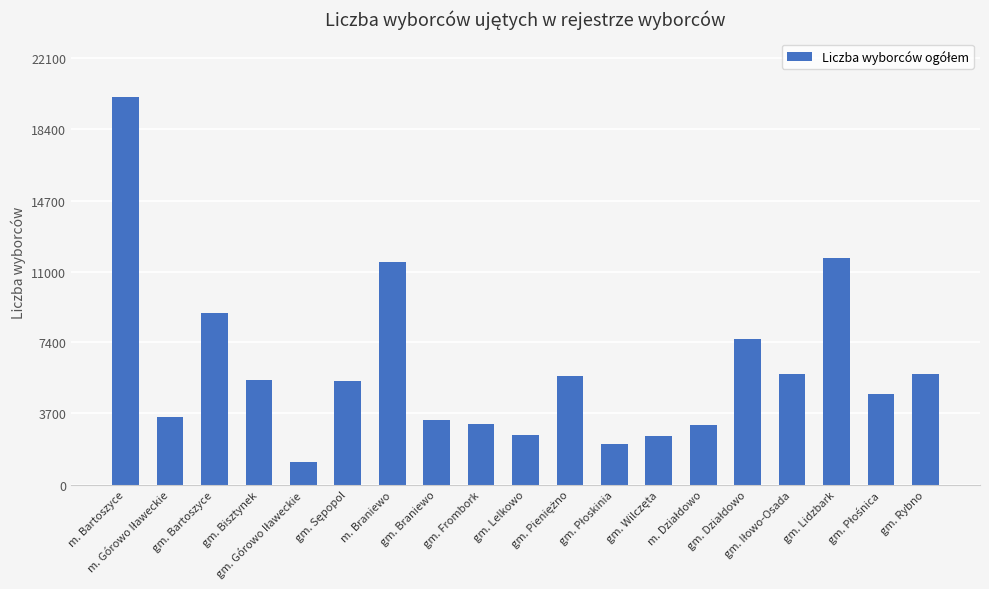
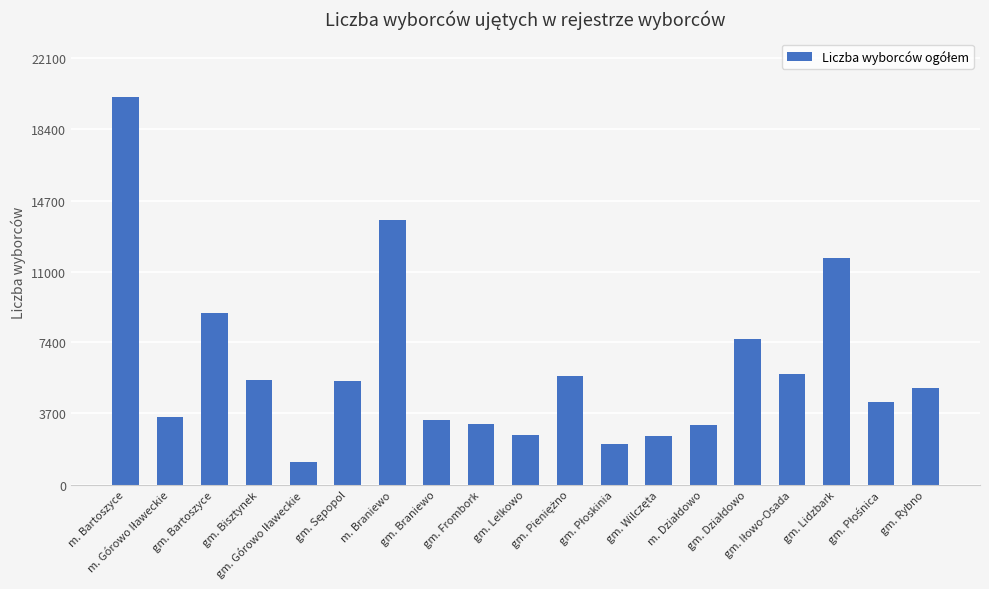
  {
    "m. Bartoszyce": 20100,
    "m. Górowo Iławeckie": 3500,
    "gm. Bartoszyce": 8900,
    "gm. Bisztynek": 5400,
    "gm. Górowo Iławeckie": 1200,
    "gm. Sępopol": 5400,
-   "m. Braniewo": 11500,
+   "m. Braniewo": 13700,
    "gm. Braniewo": 3400,
    "gm. Frombork": 3200,
    "gm. Lelkowo": 2600,
    "gm. Pieniężno": 5600,
    "gm. Płoskinia": 2100,
    "gm. Wilczęta": 2500,
    "m. Działdowo": 3100,
    "gm. Działdowo": 7500,
    "gm. Iłowo-Osada": 5800,
    "gm. Lidzbark": 11700,
-   "gm. Płośnica": 4700,
-   "gm. Rybno": 5700
+   "gm. Płośnica": 4300,
+   "gm. Rybno": 5000
  }
